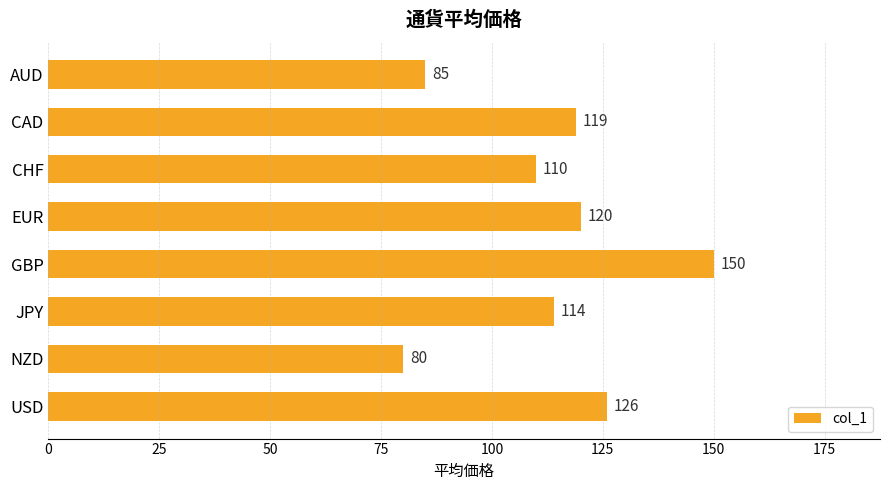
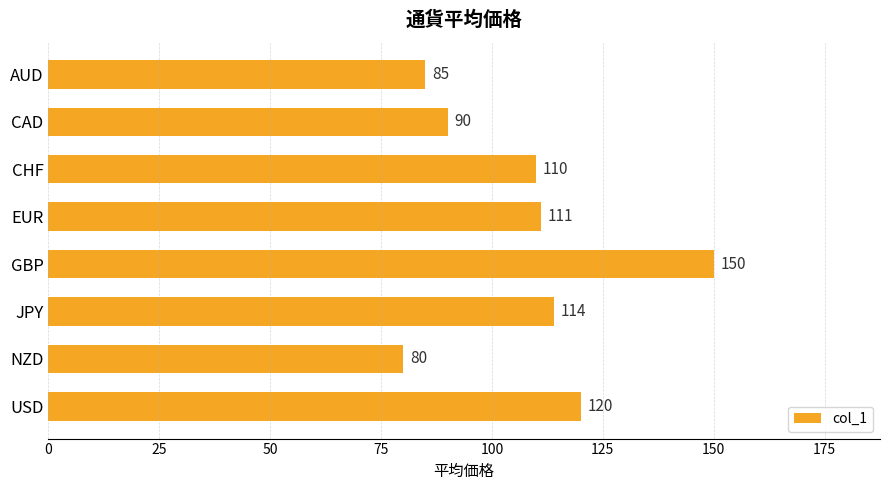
  {
    "AUD": 85,
-   "CAD": 119,
+   "CAD": 90,
    "CHF": 110,
-   "EUR": 120,
+   "EUR": 111,
    "GBP": 150,
    "JPY": 114,
    "NZD": 80,
-   "USD": 126
+   "USD": 120
  }
